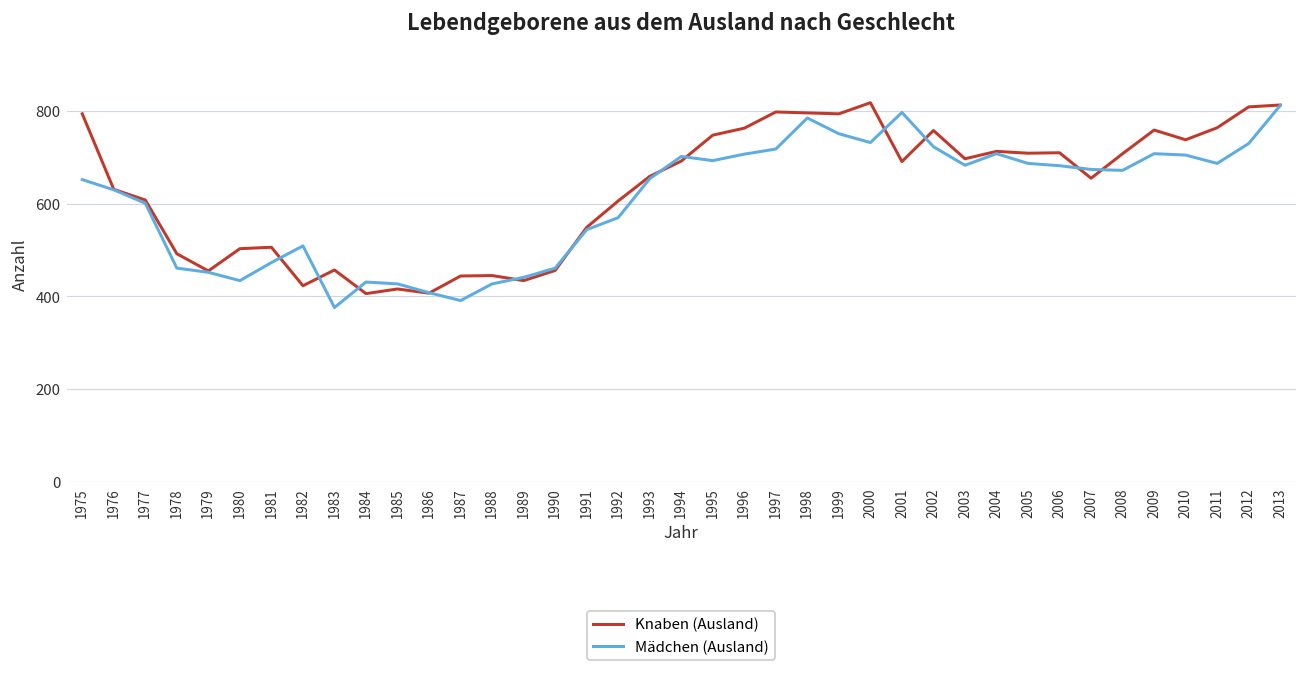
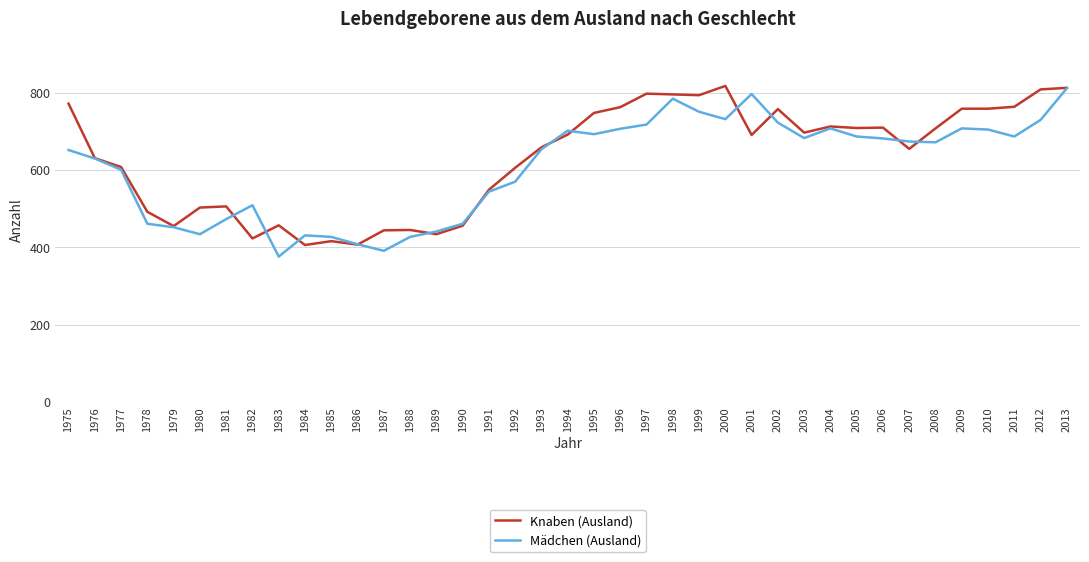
  {
    "Knaben (Ausland)": {
-     "1975": 790,
+     "1975": 770,
      "1977": 610,
      "1978": 490,
      "1980": 500,
      "1981": 510,
      "1982": 420,
      "1983": 460,
      "1984": 410,
      "1985": 420,
      "1987": 440,
      "1988": 450,
      "1989": 430,
      "1992": 610,
      "1994": 690,
      "1995": 750,
      "1996": 760,
      "1997": 800,
      "1998": 800,
      "1999": 790,
      "2000": 820,
      "2001": 690,
      "2002": 760,
      "2003": 700,
      "2005": 710,
      "2006": 710,
      "2007": 660,
      "2008": 710,
      "2009": 760,
-     "2010": 740,
+     "2010": 760,
      "2011": 760,
      "2012": 810
    },
    "Mädchen (Ausland)": {
      "1975": 650,
      "1977": 600,
      "1978": 460,
      "1980": 430,
      "1981": 470,
      "1982": 510,
      "1983": 380,
      "1984": 430,
      "1985": 430,
      "1987": 390,
      "1988": 430,
      "1989": 440,
      "1992": 570,
      "1994": 700,
      "1995": 690,
      "1996": 710,
      "1997": 720,
      "1998": 790,
      "1999": 750,
      "2000": 730,
      "2001": 800,
      "2002": 720,
      "2003": 680,
      "2005": 690,
      "2006": 680,
      "2007": 670,
      "2008": 670,
      "2009": 710,
      "2010": 710,
      "2011": 690,
      "2012": 730
    }
  }
